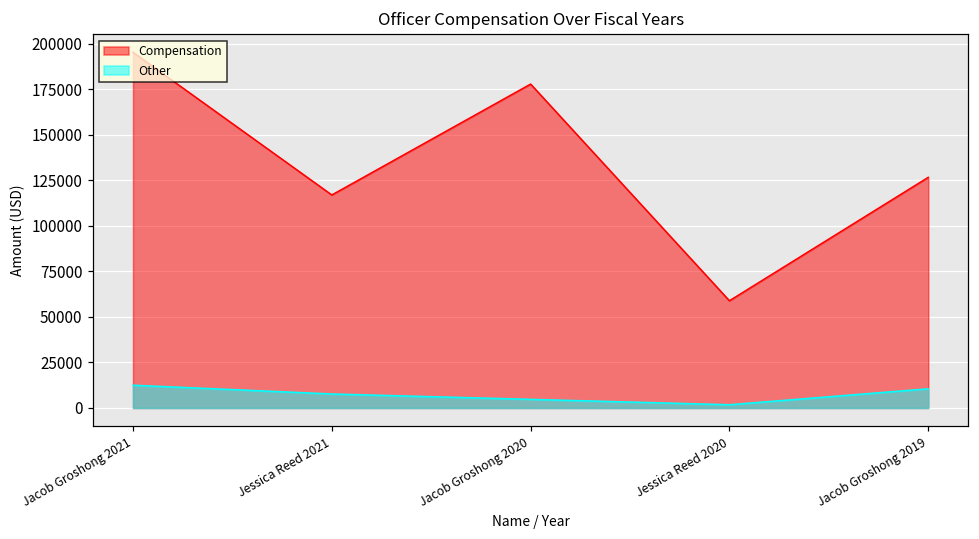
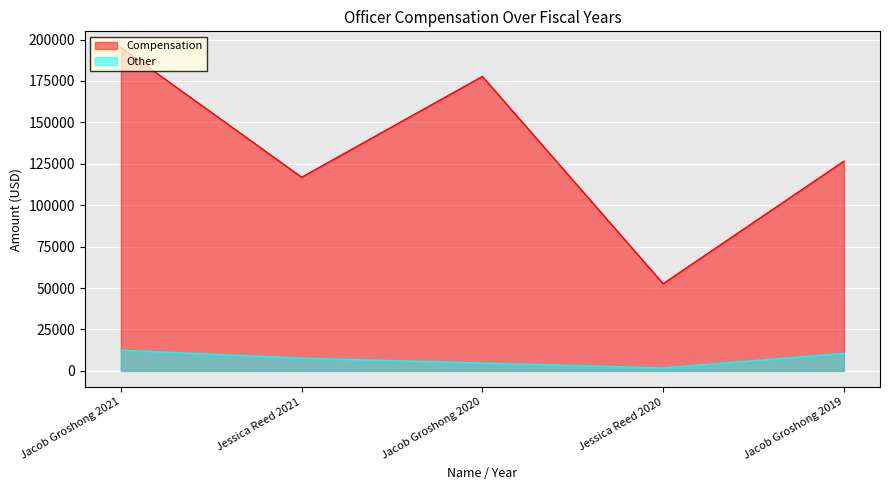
  {
    "Compensation": {
      "Jessica Reed 2021": 117000,
      "Jacob Groshong 2020": 178000,
-     "Jessica Reed 2020": 59000,
+     "Jessica Reed 2020": 53000,
      "Jacob Groshong 2019": 127000
    },
    "Other": {
      "Jacob Groshong 2021": 13000,
      "Jessica Reed 2021": 8000,
      "Jacob Groshong 2020": 5000,
      "Jessica Reed 2020": 2000,
      "Jacob Groshong 2019": 11000
    }
  }
